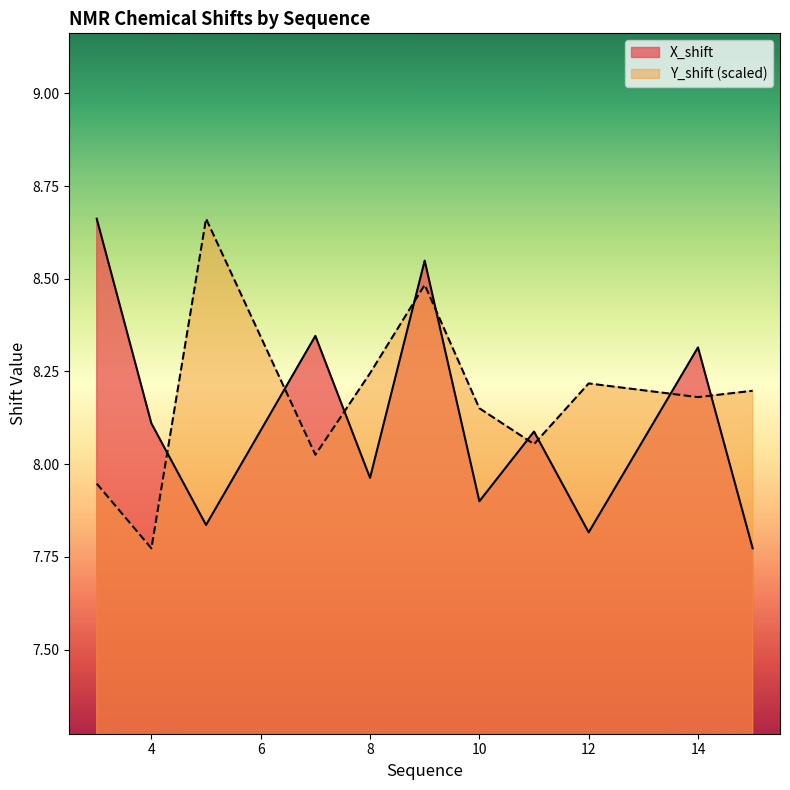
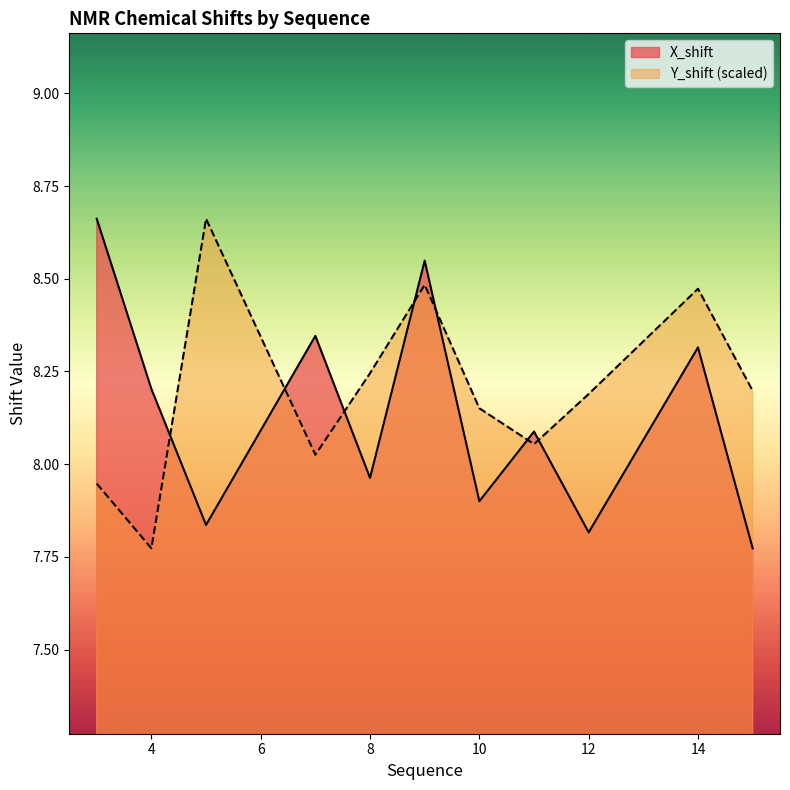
  {
    "X_shift": {
-     "4": 8.11,
+     "4": 8.20,
      "8": 7.96,
      "10": 7.90,
      "12": 7.82,
      "14": 8.32
    },
    "Y_shift (scaled)": {
      "4": 7.77,
      "8": 8.25,
      "10": 8.15,
-     "12": 8.22,
-     "14": 8.18
+     "12": 8.19,
+     "14": 8.47
    }
  }
